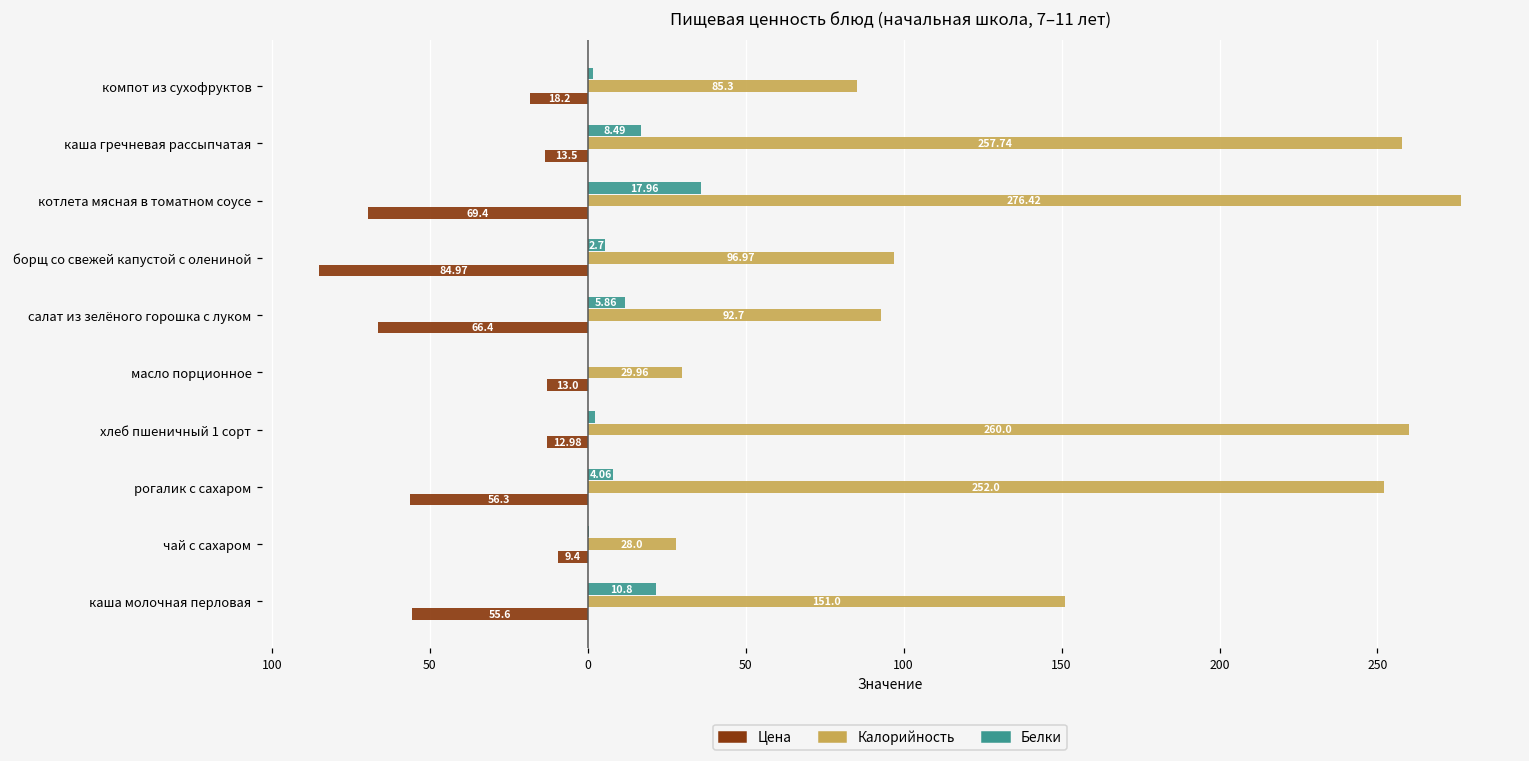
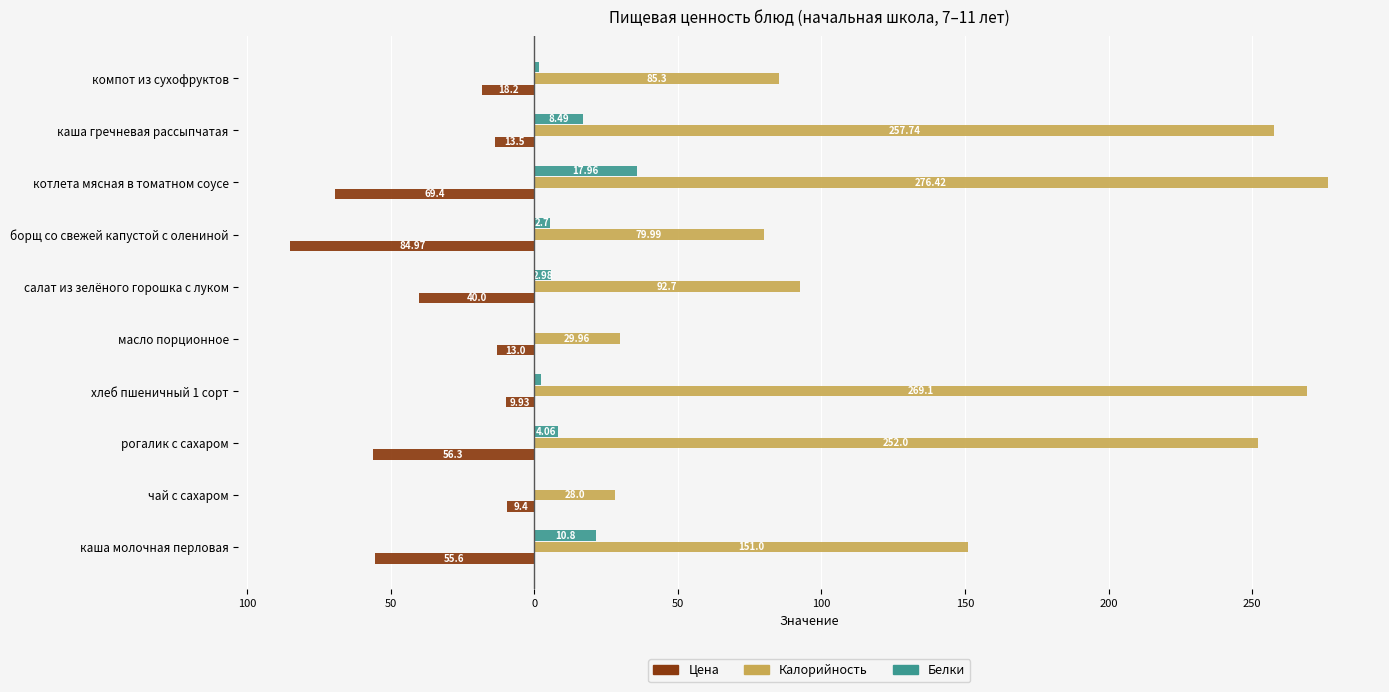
  {
    "Цена": {
-     "салат из зелёного горошка с луком": 66.4,
-     "хлеб пшеничный 1 сорт": 12.98
+     "салат из зелёного горошка с луком": 40.0,
+     "хлеб пшеничный 1 сорт": 9.93
    },
    "Калорийность": {
      "компот из сухофруктов": 85.3,
      "каша гречневая рассыпчатая": 257.74,
      "котлета мясная в томатном соусе": 276.42,
-     "борщ со свежей капустой с олениной": 96.97,
+     "борщ со свежей капустой с олениной": 79.99,
      "салат из зелёного горошка с луком": 92.7,
      "масло порционное": 29.96,
-     "хлеб пшеничный 1 сорт": 260.0,
+     "хлеб пшеничный 1 сорт": 269.1,
      "рогалик с сахаром": 252.0,
      "чай с сахаром": 28.0,
      "каша молочная перловая": 151.0
    },
    "Белки": {
-     "салат из зелёного горошка с луком": 5.86
+     "салат из зелёного горошка с луком": 2.98
    }
  }
